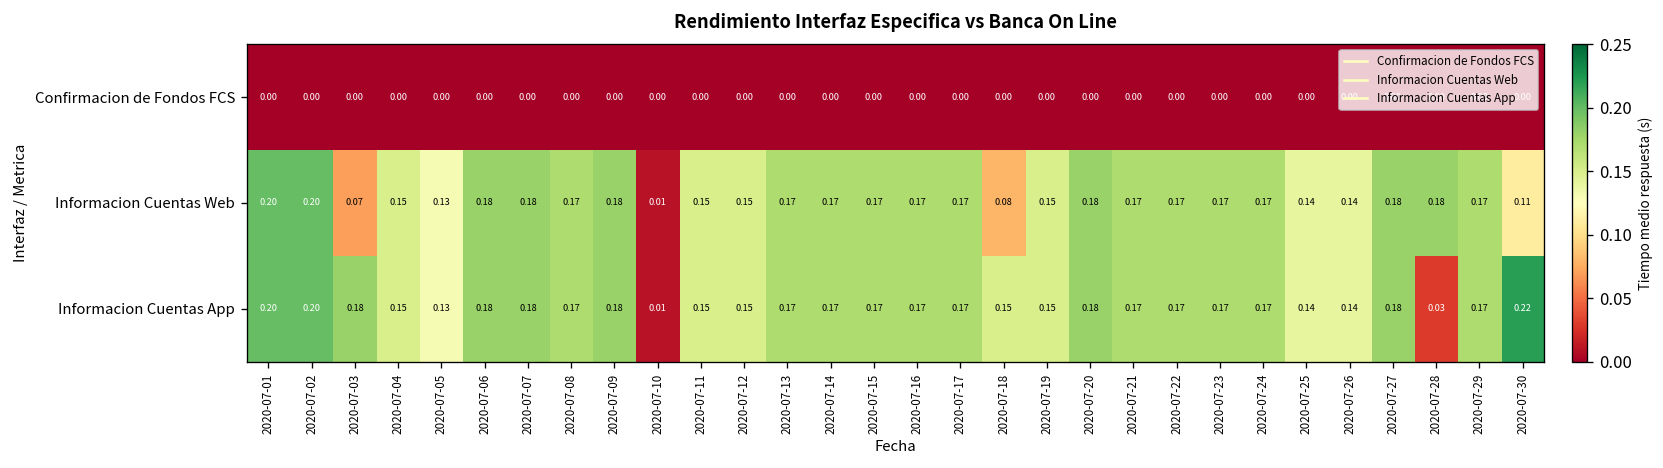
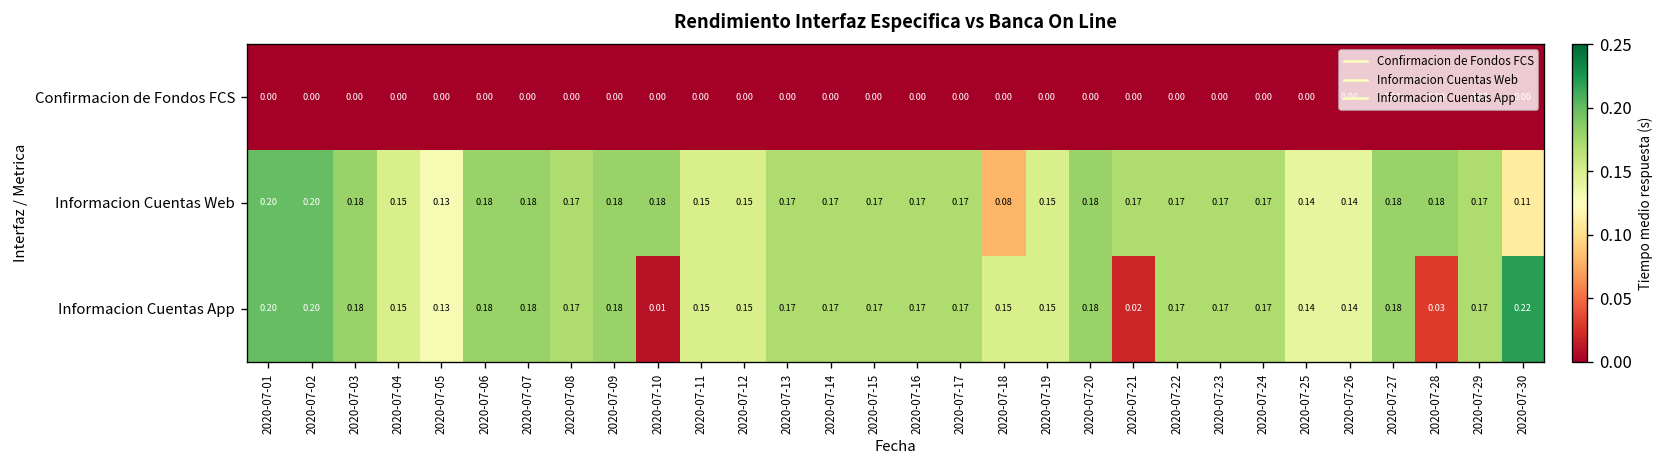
  {
    "Confirmacion de Fondos FCS": {
      "2020-07-01": 0.00,
      "2020-07-02": 0.00,
      "2020-07-03": 0.00,
      "2020-07-04": 0.00,
      "2020-07-05": 0.00,
      "2020-07-06": 0.00,
      "2020-07-07": 0.00,
      "2020-07-08": 0.00,
      "2020-07-09": 0.00,
      "2020-07-10": 0.00,
      "2020-07-11": 0.00,
      "2020-07-12": 0.00,
      "2020-07-13": 0.00,
      "2020-07-14": 0.00,
      "2020-07-15": 0.00,
      "2020-07-16": 0.00,
      "2020-07-17": 0.00,
      "2020-07-18": 0.00,
      "2020-07-19": 0.00,
      "2020-07-20": 0.00,
      "2020-07-21": 0.00,
      "2020-07-22": 0.00,
      "2020-07-23": 0.00,
      "2020-07-24": 0.00,
      "2020-07-25": 0.00
    },
    "Informacion Cuentas Web": {
      "2020-07-01": 0.20,
      "2020-07-02": 0.20,
-     "2020-07-03": 0.07,
+     "2020-07-03": 0.18,
      "2020-07-04": 0.15,
      "2020-07-05": 0.13,
      "2020-07-06": 0.18,
      "2020-07-07": 0.18,
      "2020-07-08": 0.17,
      "2020-07-09": 0.18,
-     "2020-07-10": 0.01,
+     "2020-07-10": 0.18,
      "2020-07-11": 0.15,
      "2020-07-12": 0.15,
      "2020-07-13": 0.17,
      "2020-07-14": 0.17,
      "2020-07-15": 0.17,
      "2020-07-16": 0.17,
      "2020-07-17": 0.17,
      "2020-07-18": 0.08,
      "2020-07-19": 0.15,
      "2020-07-20": 0.18,
      "2020-07-21": 0.17,
      "2020-07-22": 0.17,
      "2020-07-23": 0.17,
      "2020-07-24": 0.17,
      "2020-07-25": 0.14,
      "2020-07-26": 0.14,
      "2020-07-27": 0.18,
      "2020-07-28": 0.18,
      "2020-07-29": 0.17,
      "2020-07-30": 0.11
    },
    "Informacion Cuentas App": {
      "2020-07-01": 0.20,
      "2020-07-02": 0.20,
      "2020-07-03": 0.18,
      "2020-07-04": 0.15,
      "2020-07-05": 0.13,
      "2020-07-06": 0.18,
      "2020-07-07": 0.18,
      "2020-07-08": 0.17,
      "2020-07-09": 0.18,
      "2020-07-10": 0.01,
      "2020-07-11": 0.15,
      "2020-07-12": 0.15,
      "2020-07-13": 0.17,
      "2020-07-14": 0.17,
      "2020-07-15": 0.17,
      "2020-07-16": 0.17,
      "2020-07-17": 0.17,
      "2020-07-18": 0.15,
      "2020-07-19": 0.15,
      "2020-07-20": 0.18,
-     "2020-07-21": 0.17,
+     "2020-07-21": 0.02,
      "2020-07-22": 0.17,
      "2020-07-23": 0.17,
      "2020-07-24": 0.17,
      "2020-07-25": 0.14,
      "2020-07-26": 0.14,
      "2020-07-27": 0.18,
      "2020-07-28": 0.03,
      "2020-07-29": 0.17,
      "2020-07-30": 0.22
    }
  }
